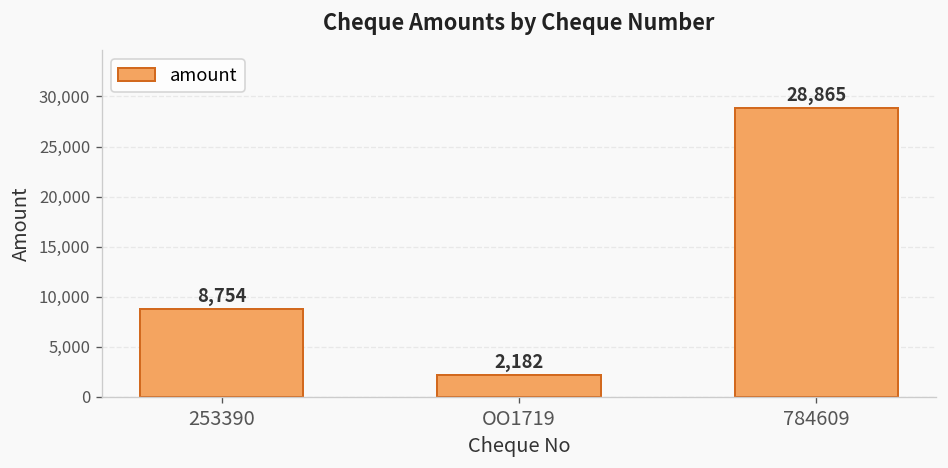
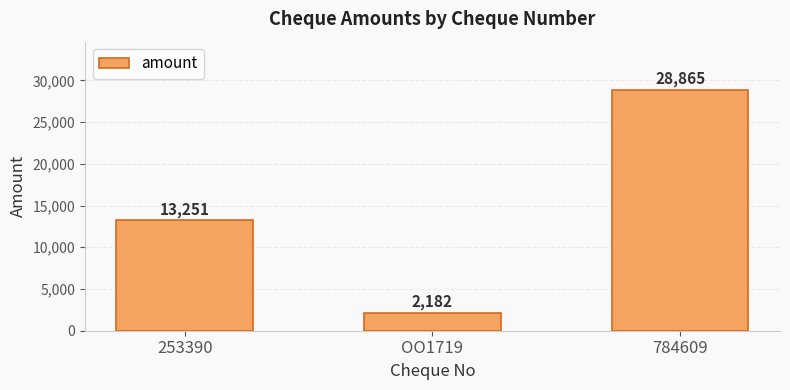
  {
-   "253390": "8,754",
+   "253390": "13,251",
    "OO1719": "2,182",
    "784609": "28,865"
  }
